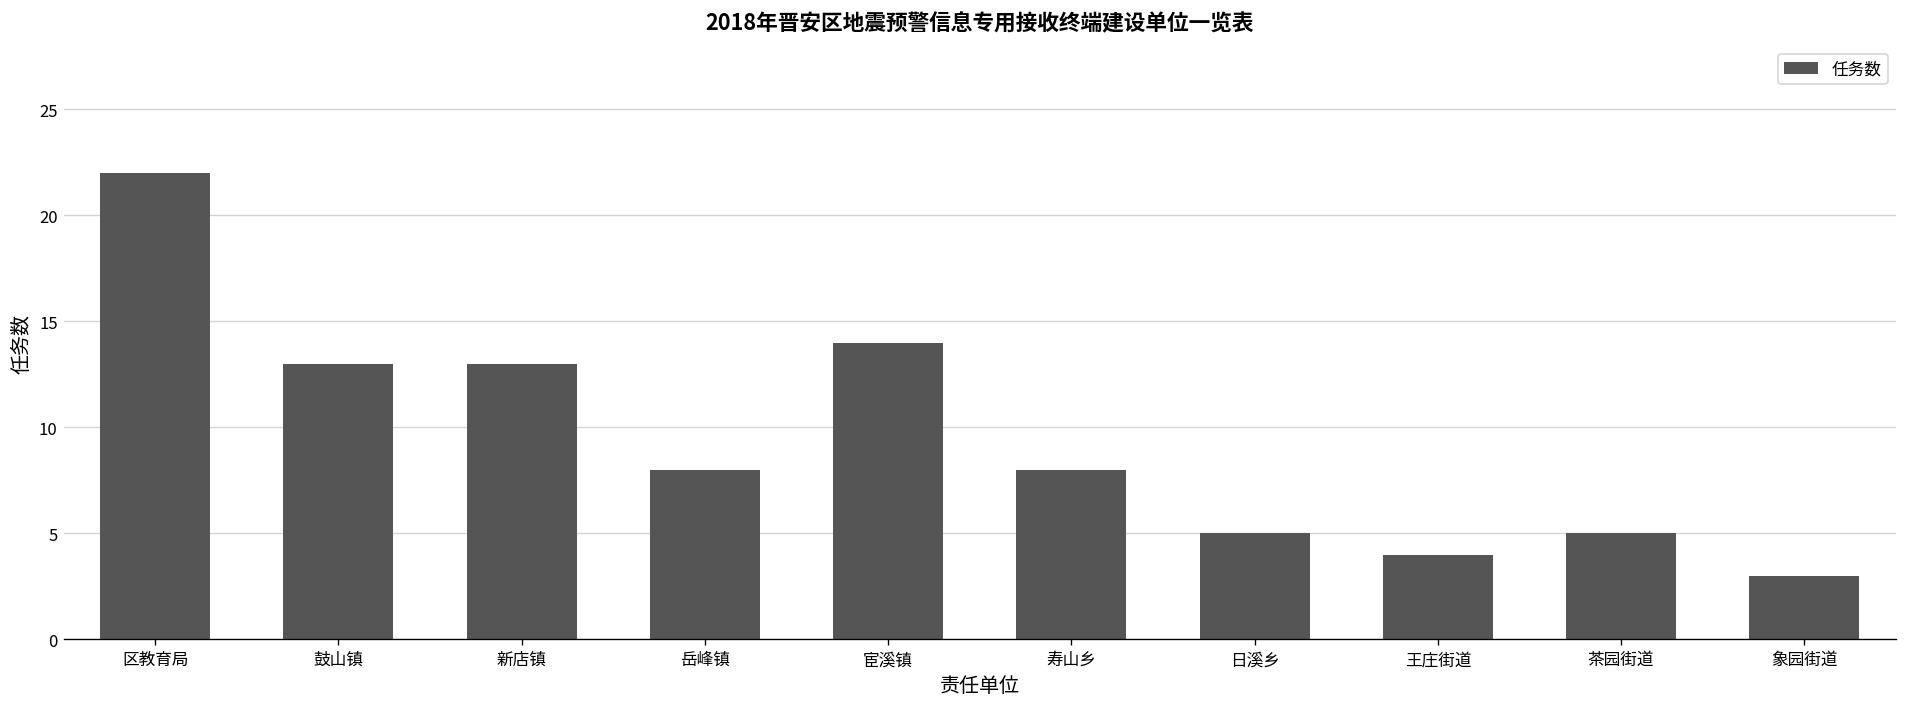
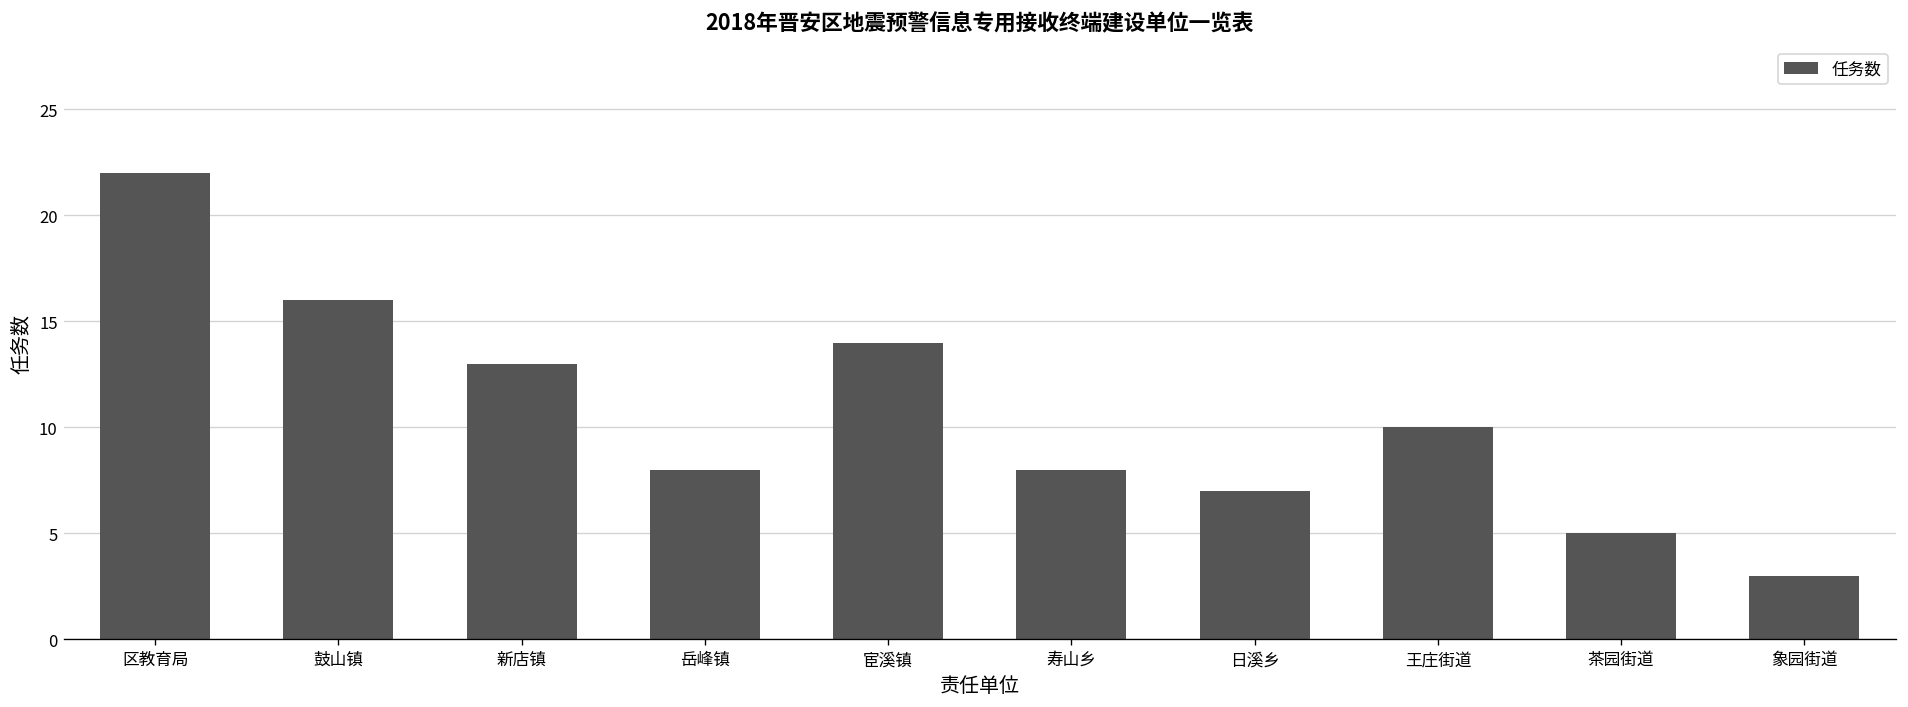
  {
    "区教育局": 22,
-   "鼓山镇": 13,
+   "鼓山镇": 16,
    "新店镇": 13,
    "岳峰镇": 8,
    "宦溪镇": 14,
    "寿山乡": 8,
-   "日溪乡": 5,
-   "王庄街道": 4,
+   "日溪乡": 7,
+   "王庄街道": 10,
    "茶园街道": 5,
    "象园街道": 3
  }
